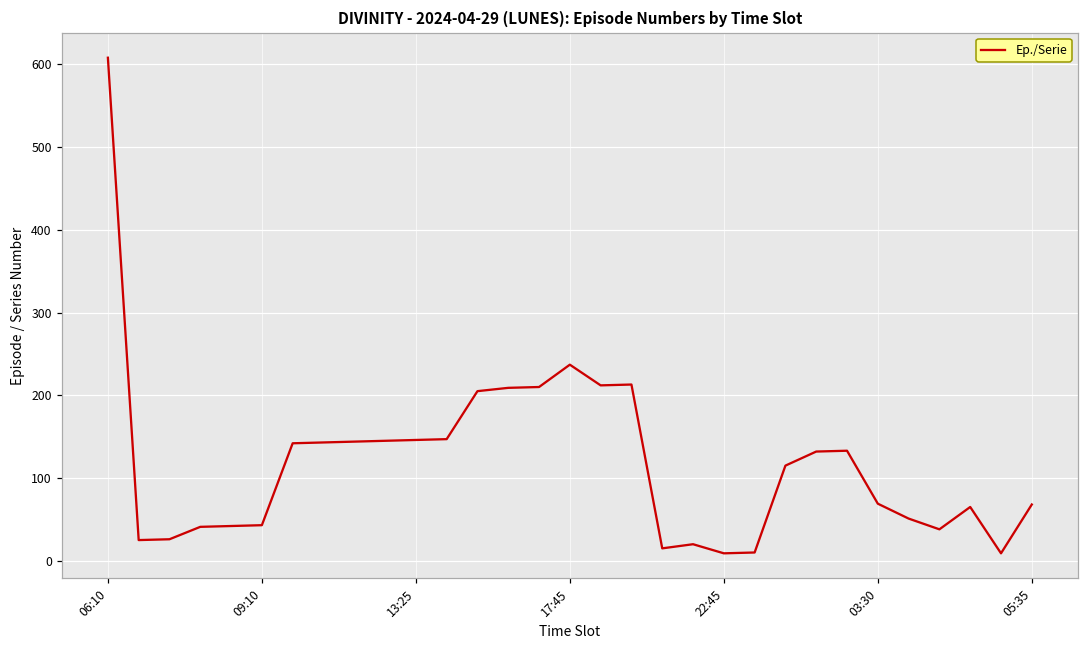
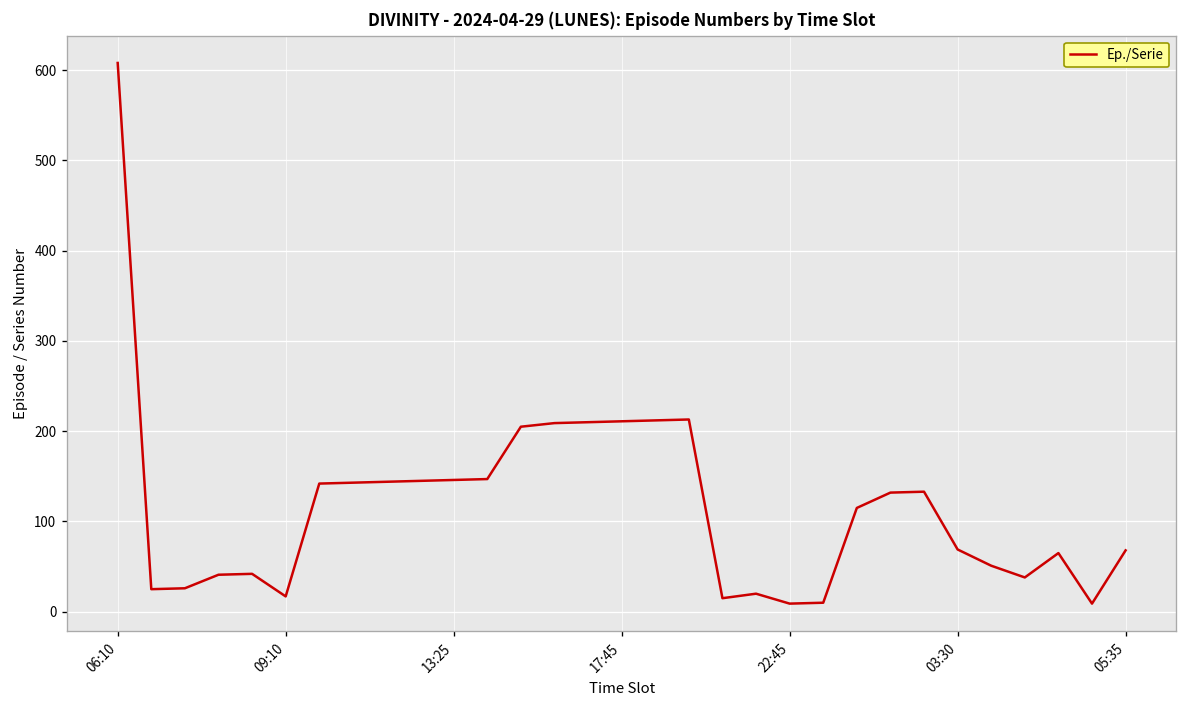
  {
    "06:10": 610,
-   "09:10": 40,
+   "09:10": 20,
    "13:25": 150,
-   "17:45": 240,
+   "17:45": 210,
    "22:45": 10,
    "03:30": 70,
    "05:35": 70
  }
